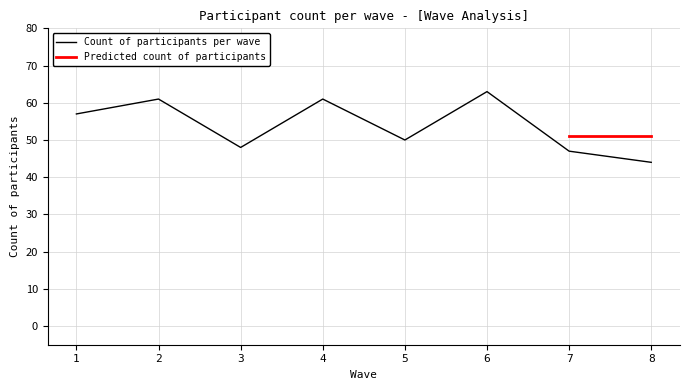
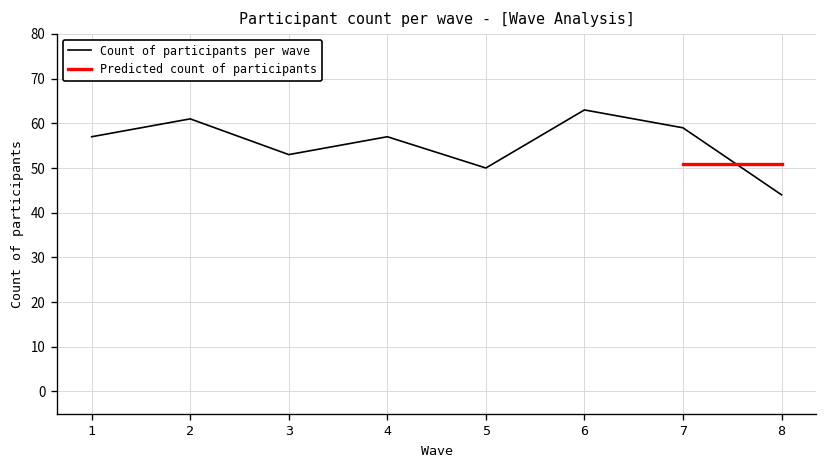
  {
    "Count of participants per wave": {
      "1": 57,
      "2": 61,
-     "3": 48,
-     "4": 61,
+     "3": 53,
+     "4": 57,
      "5": 50,
      "6": 63,
-     "7": 47,
+     "7": 59,
      "8": 44
    },
    "Predicted count of participants": {
      "7": 51,
      "8": 51
    }
  }
